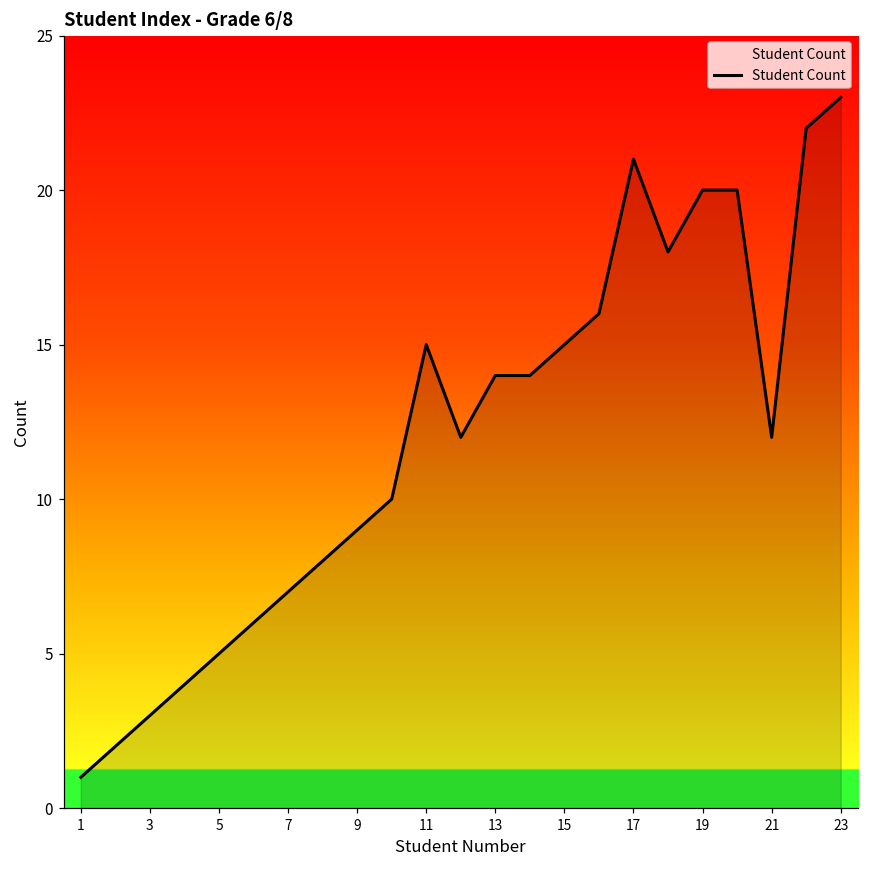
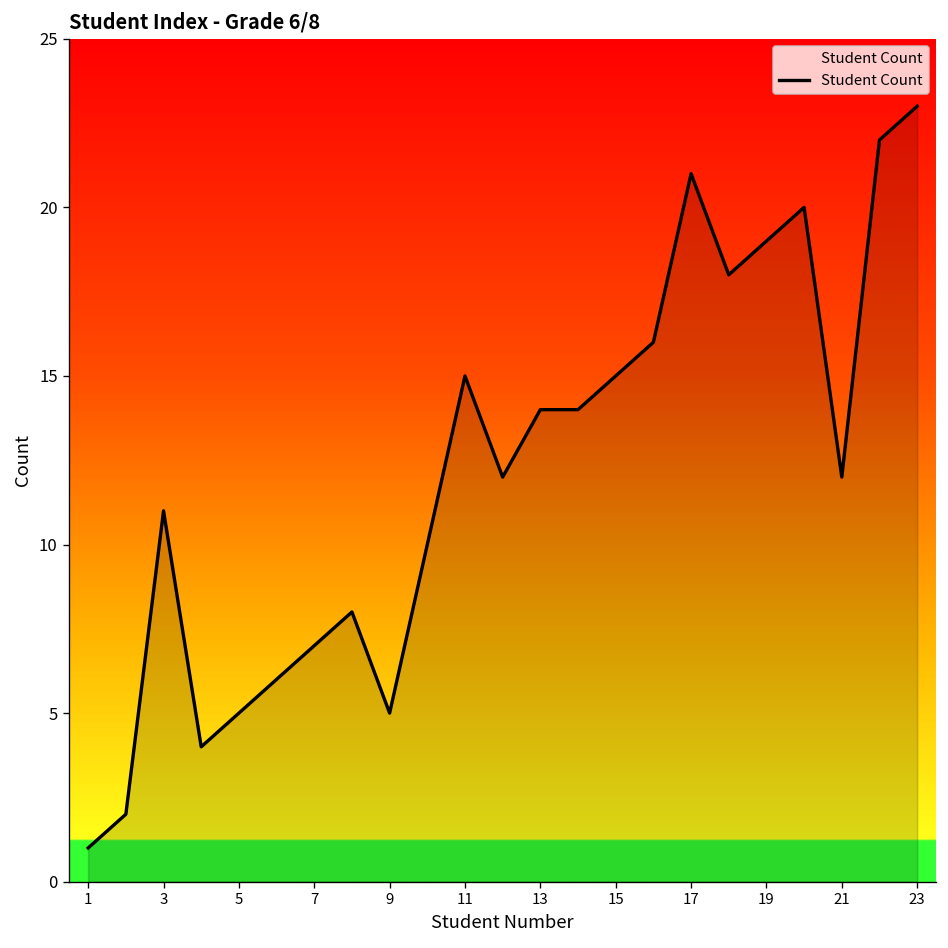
  {
    "1": 1,
-   "3": 3,
+   "3": 11,
    "5": 5,
    "7": 7,
-   "9": 9,
+   "9": 5,
    "11": 15,
    "13": 14,
    "15": 15,
    "17": 21,
-   "19": 20,
+   "19": 19,
    "21": 12,
    "23": 23
  }
